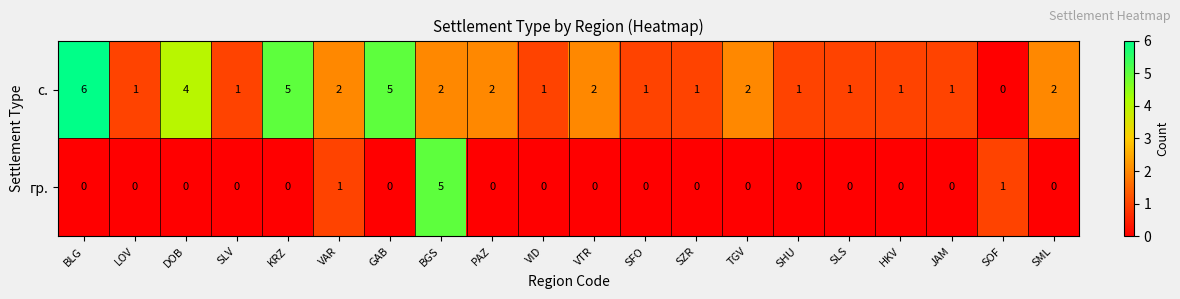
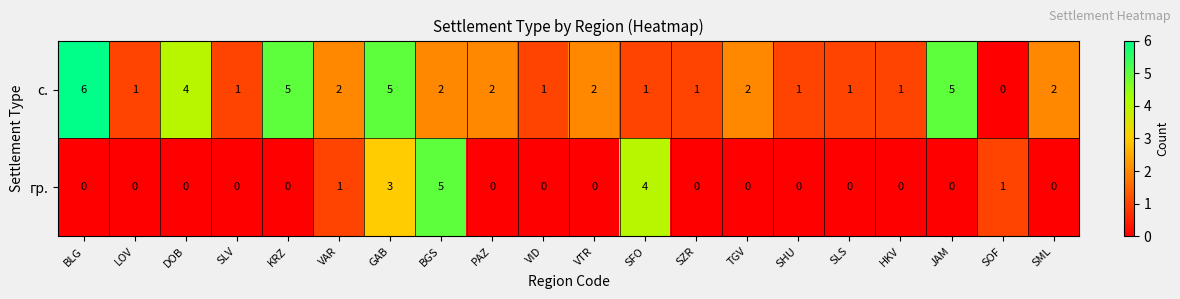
  {
    "с.": {
      "BLG": 6,
      "LOV": 1,
      "DOB": 4,
      "SLV": 1,
      "KRZ": 5,
      "VAR": 2,
      "GAB": 5,
      "BGS": 2,
      "PAZ": 2,
      "VID": 1,
      "VTR": 2,
      "SFO": 1,
      "SZR": 1,
      "TGV": 2,
      "SHU": 1,
      "SLS": 1,
      "HKV": 1,
-     "JAM": 1,
+     "JAM": 5,
      "SOF": 0,
      "SML": 2
    },
    "гр.": {
      "BLG": 0,
      "LOV": 0,
      "DOB": 0,
      "SLV": 0,
      "KRZ": 0,
      "VAR": 1,
-     "GAB": 0,
+     "GAB": 3,
      "BGS": 5,
      "PAZ": 0,
      "VID": 0,
      "VTR": 0,
-     "SFO": 0,
+     "SFO": 4,
      "SZR": 0,
      "TGV": 0,
      "SHU": 0,
      "SLS": 0,
      "HKV": 0,
      "JAM": 0,
      "SOF": 1,
      "SML": 0
    }
  }
